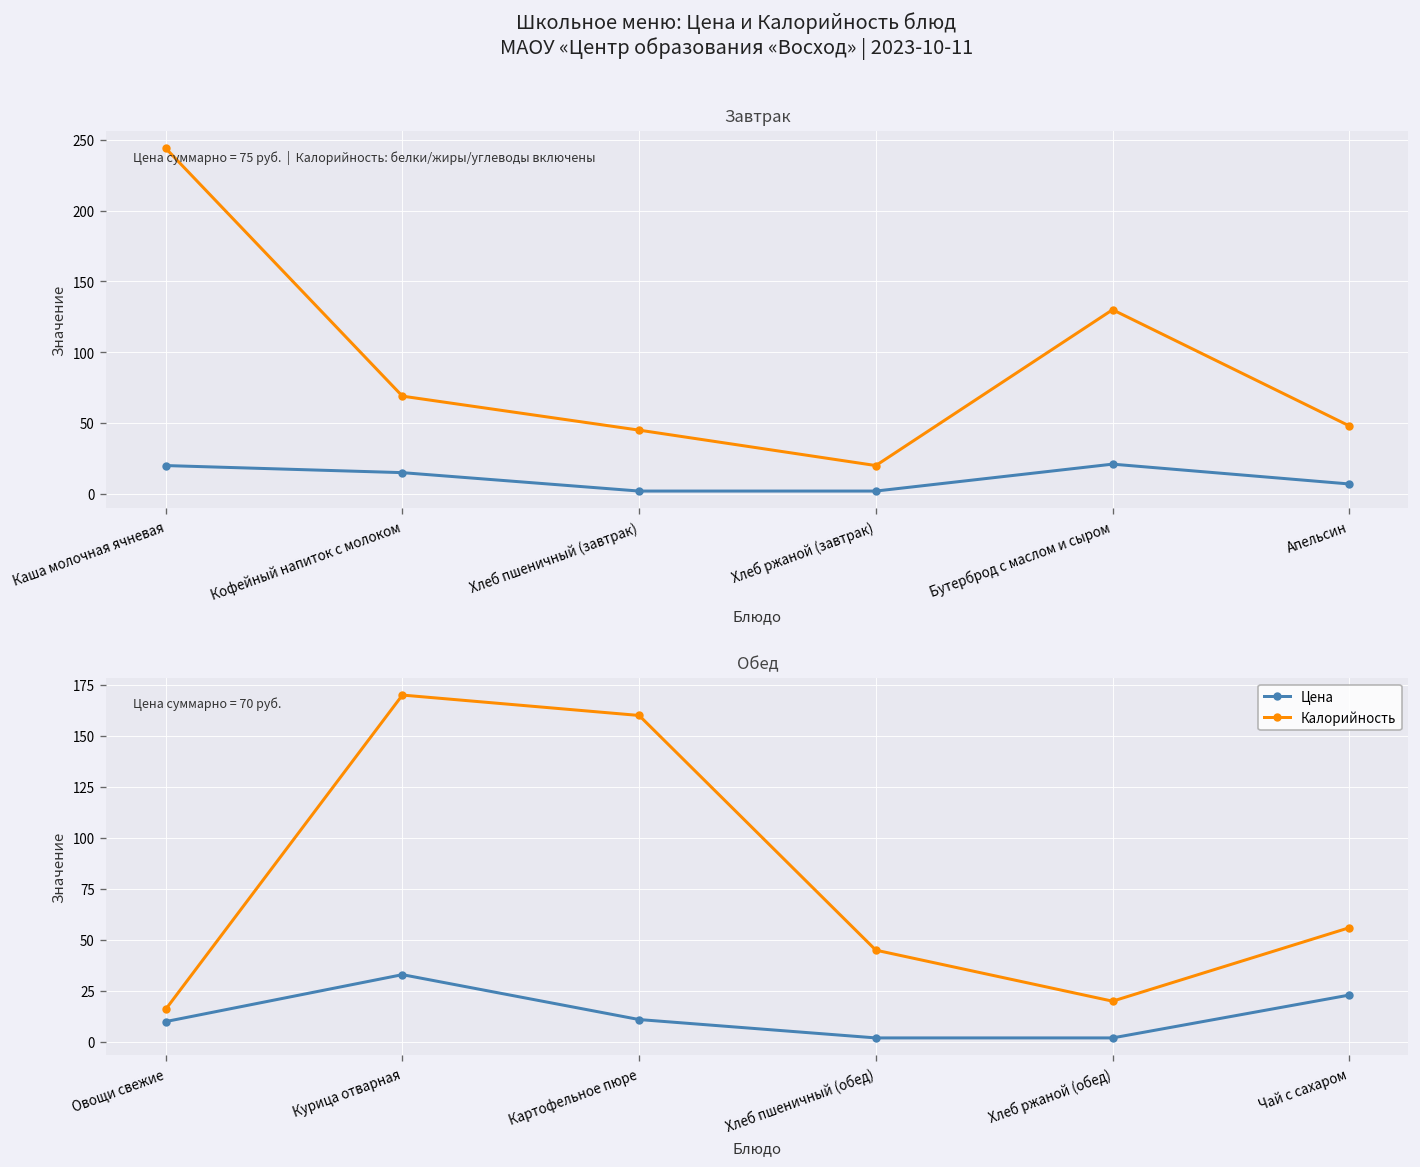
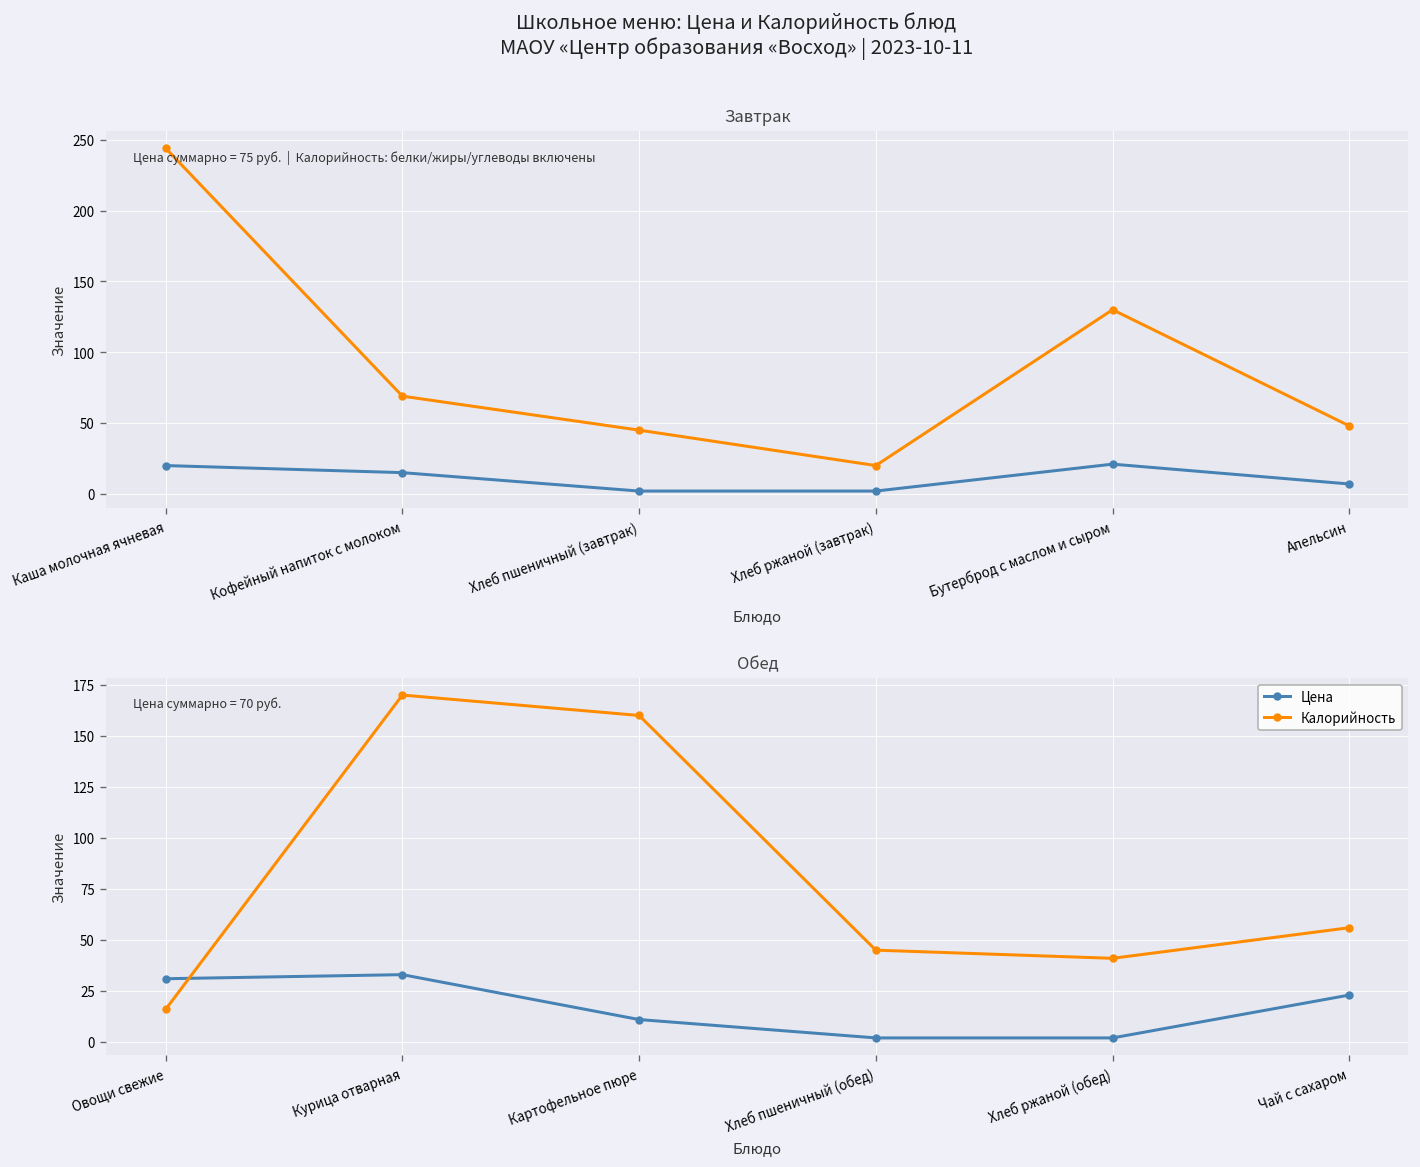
  {
    "Завтрак": {
      "Цена": {
        "Каша молочная ячневая": 20,
        "Кофейный напиток с молоком": 15,
        "Хлеб пшеничный (завтрак)": 2,
        "Хлеб ржаной (завтрак)": 2,
        "Бутерброд с маслом и сыром": 21,
        "Апельсин": 7
      },
      "Калорийность": {
        "Кофейный напиток с молоком": 69,
        "Хлеб пшеничный (завтрак)": 45,
        "Хлеб ржаной (завтрак)": 20,
        "Бутерброд с маслом и сыром": 130,
        "Апельсин": 48
      }
    },
    "Обед": {
      "Цена": {
-       "Овощи свежие": 10,
+       "Овощи свежие": 31,
        "Курица отварная": 33,
        "Картофельное пюре": 11,
        "Хлеб пшеничный (обед)": 2,
        "Хлеб ржаной (обед)": 2,
        "Чай с сахаром": 23
      },
      "Калорийность": {
        "Овощи свежие": 16,
        "Курица отварная": 170,
        "Картофельное пюре": 160,
        "Хлеб пшеничный (обед)": 45,
-       "Хлеб ржаной (обед)": 20,
+       "Хлеб ржаной (обед)": 41,
        "Чай с сахаром": 56
      }
    }
  }
